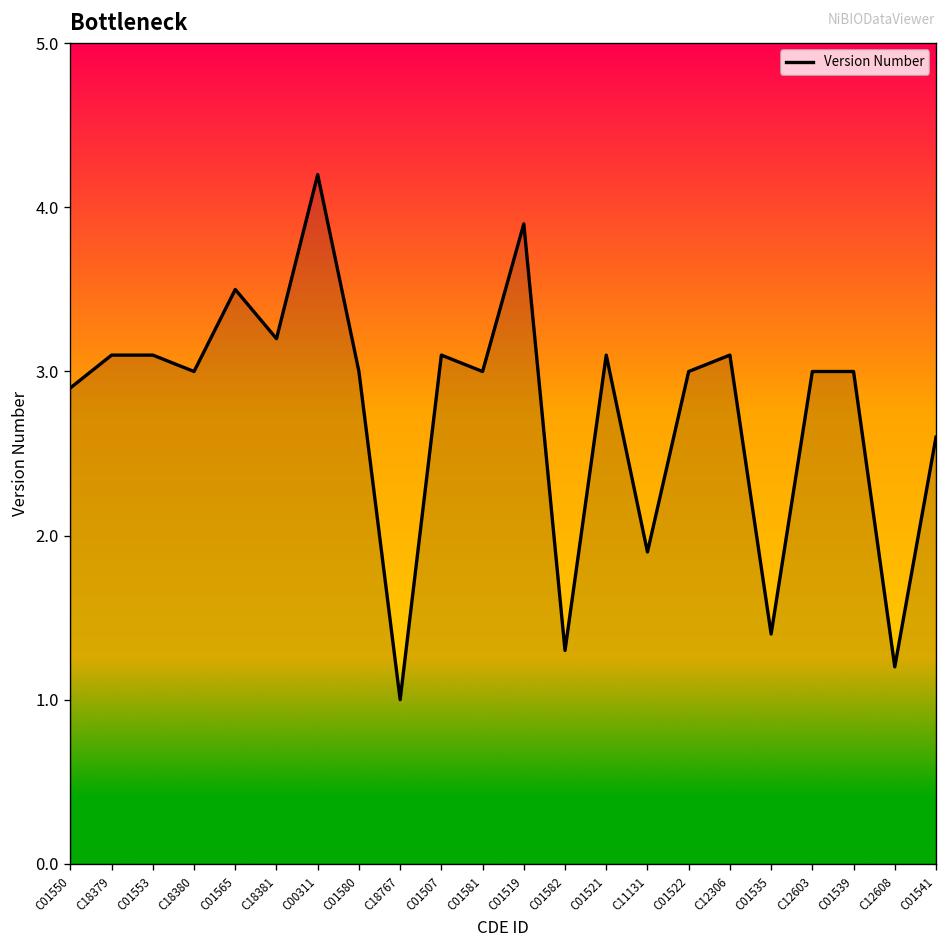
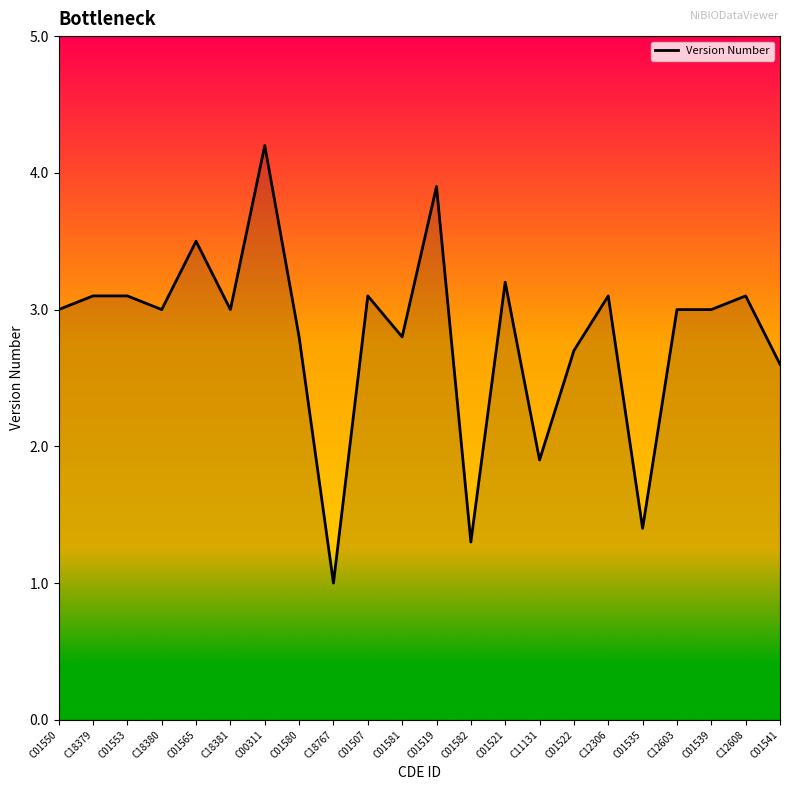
  {
-   "C01550": 2.9,
+   "C01550": 3.0,
    "C18379": 3.1,
    "C01553": 3.1,
    "C18380": 3.0,
    "C01565": 3.5,
-   "C18381": 3.2,
+   "C18381": 3.0,
    "C00311": 4.2,
-   "C01580": 3.0,
+   "C01580": 2.8,
    "C18767": 1.0,
    "C01507": 3.1,
-   "C01581": 3.0,
+   "C01581": 2.8,
    "C01519": 3.9,
    "C01582": 1.3,
-   "C01521": 3.1,
+   "C01521": 3.2,
    "C11131": 1.9,
-   "C01522": 3.0,
+   "C01522": 2.7,
    "C12306": 3.1,
    "C01535": 1.4,
    "C12603": 3.0,
    "C01539": 3.0,
-   "C12608": 1.2,
+   "C12608": 3.1,
    "C01541": 2.6
  }
